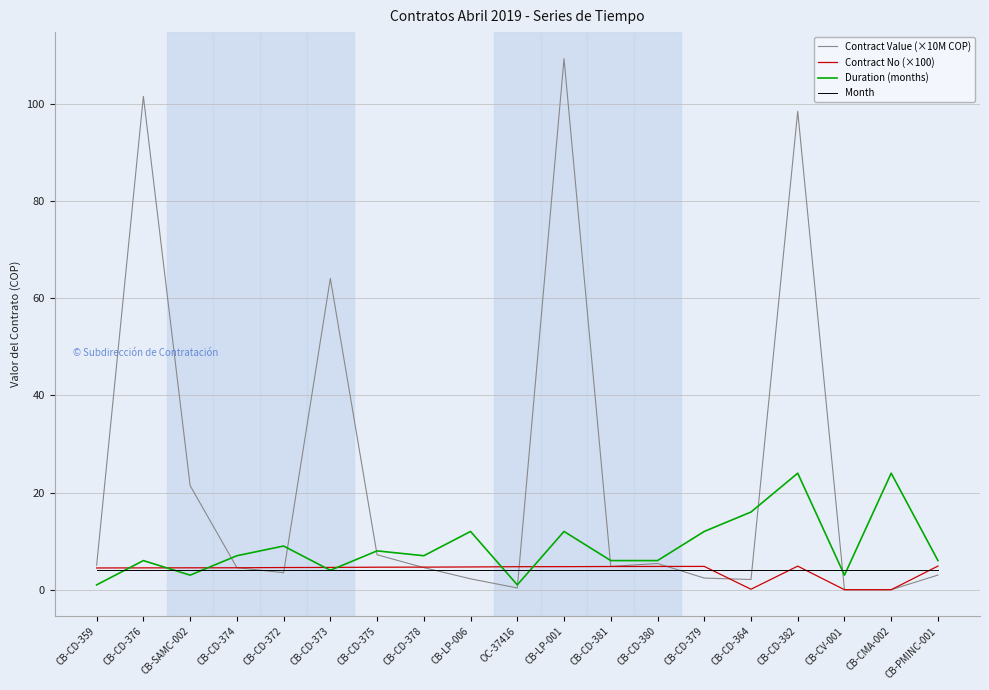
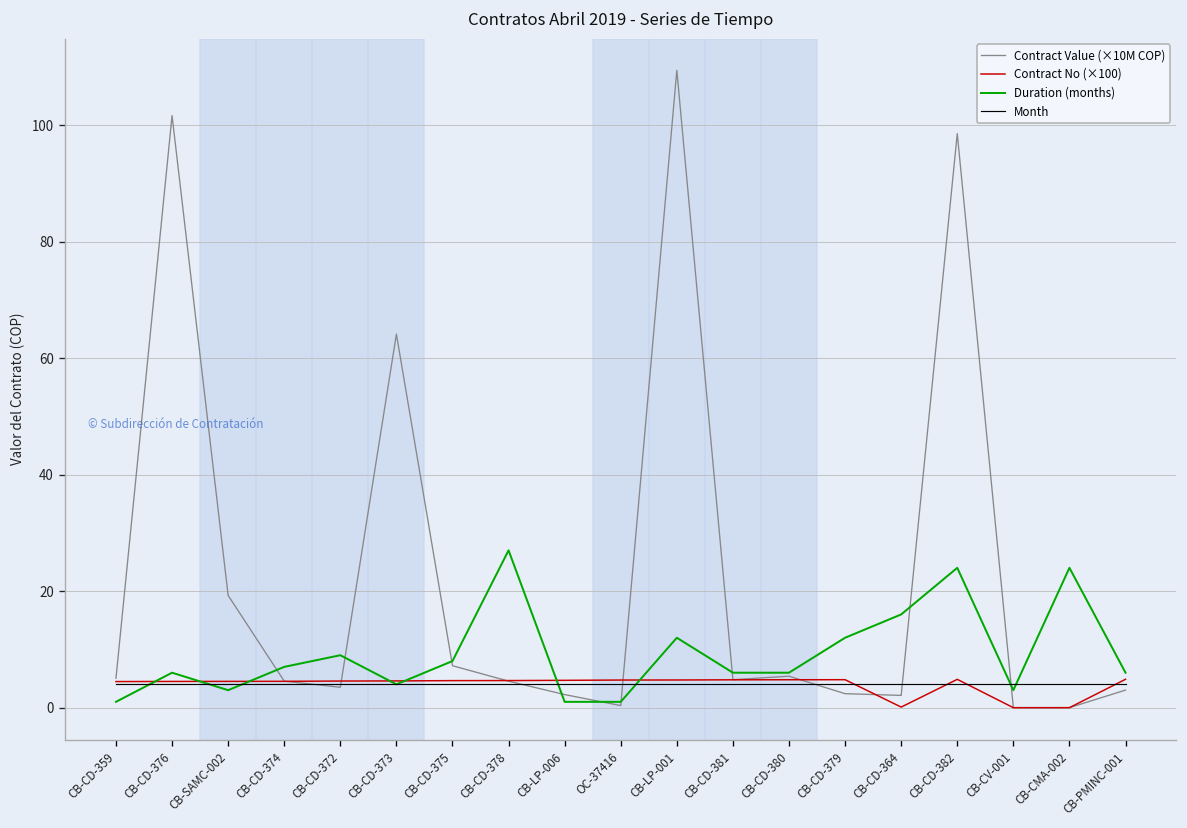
  {
    "Contract Value (×10M COP)": {
      "CB-CD-359": 5,
      "CB-CD-376": 102,
-     "CB-SAMC-002": 21,
+     "CB-SAMC-002": 19,
      "CB-CD-373": 64,
      "CB-CD-375": 7,
      "CB-LP-006": 2,
      "OC-37416": 0,
      "CB-LP-001": 109,
      "CB-CD-380": 5,
      "CB-CD-379": 2,
      "CB-CD-364": 2,
      "CB-CD-382": 99,
      "CB-PMINC-001": 3
    },
    "Contract No (×100)": {
      "CB-CD-372": 5,
      "CB-CD-373": 5,
      "CB-CD-375": 5,
      "CB-LP-006": 5,
      "OC-37416": 5,
      "CB-LP-001": 5,
      "CB-CD-380": 5,
      "CB-CD-379": 5,
      "CB-CD-364": 0,
      "CB-CD-382": 5,
      "CB-PMINC-001": 5
    },
    "Duration (months)": {
      "CB-CD-359": 1,
      "CB-CD-376": 6,
      "CB-SAMC-002": 3,
      "CB-CD-374": 7,
      "CB-CD-372": 9,
      "CB-CD-375": 8,
-     "CB-CD-378": 7,
-     "CB-LP-006": 12,
+     "CB-CD-378": 27,
+     "CB-LP-006": 1,
      "OC-37416": 1,
      "CB-LP-001": 12,
      "CB-CD-381": 6,
      "CB-CD-380": 6,
      "CB-CD-379": 12,
      "CB-CD-364": 16,
      "CB-CD-382": 24,
      "CB-CV-001": 3,
      "CB-CMA-002": 24,
      "CB-PMINC-001": 6
    },
    "Month": {
      "CB-CD-375": 4,
      "CB-CD-378": 4,
      "CB-LP-006": 4,
      "OC-37416": 4,
      "CB-LP-001": 4,
      "CB-CD-381": 4,
      "CB-CD-380": 4,
      "CB-CD-379": 4,
      "CB-CD-364": 4,
      "CB-CD-382": 4,
      "CB-CV-001": 4,
      "CB-CMA-002": 4,
      "CB-PMINC-001": 4
    }
  }
